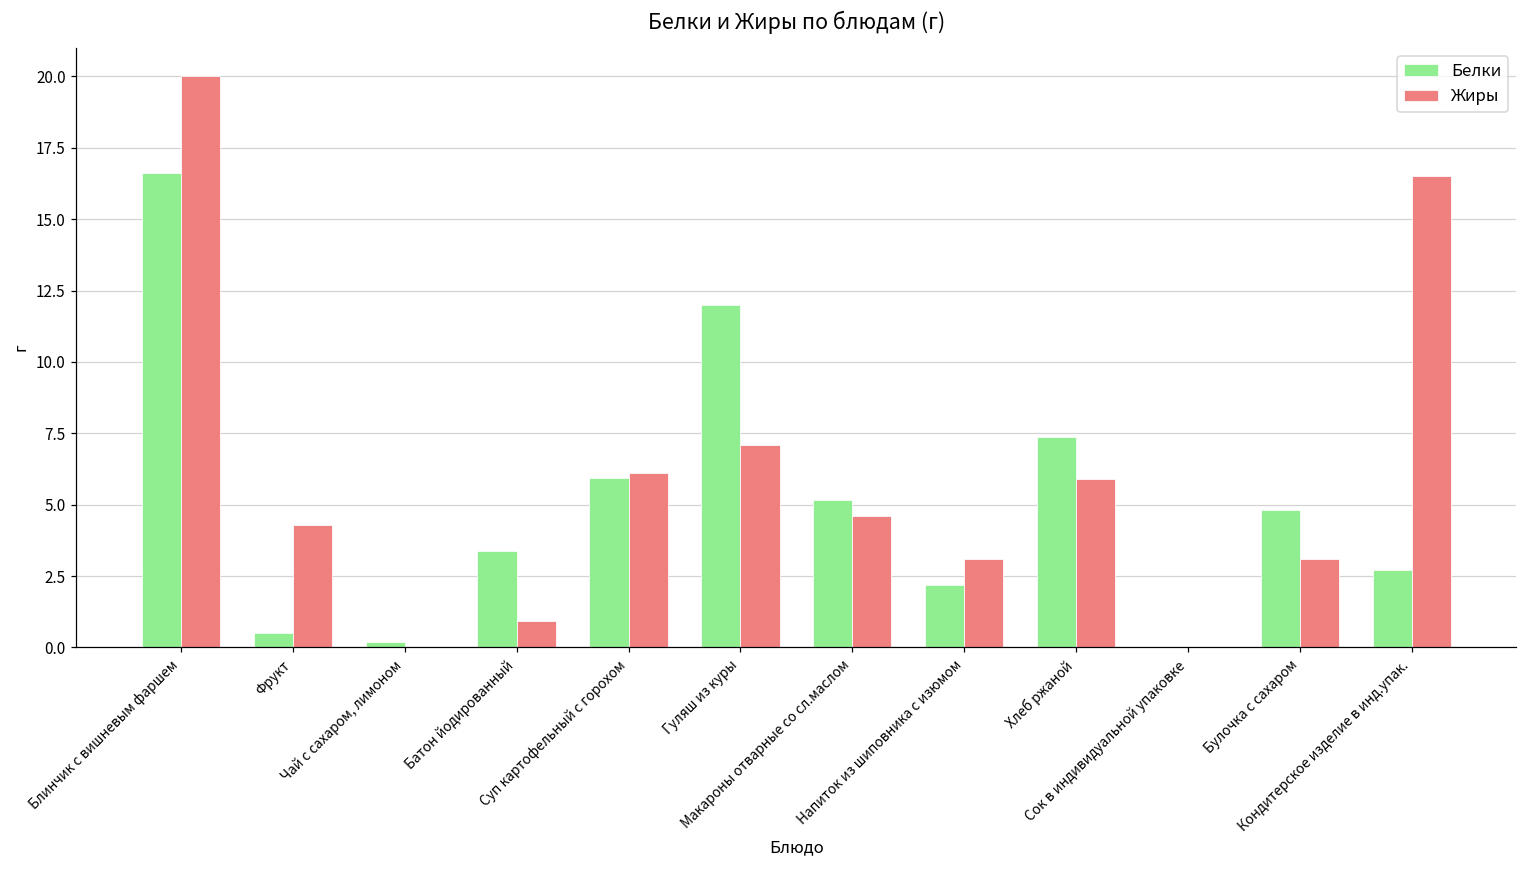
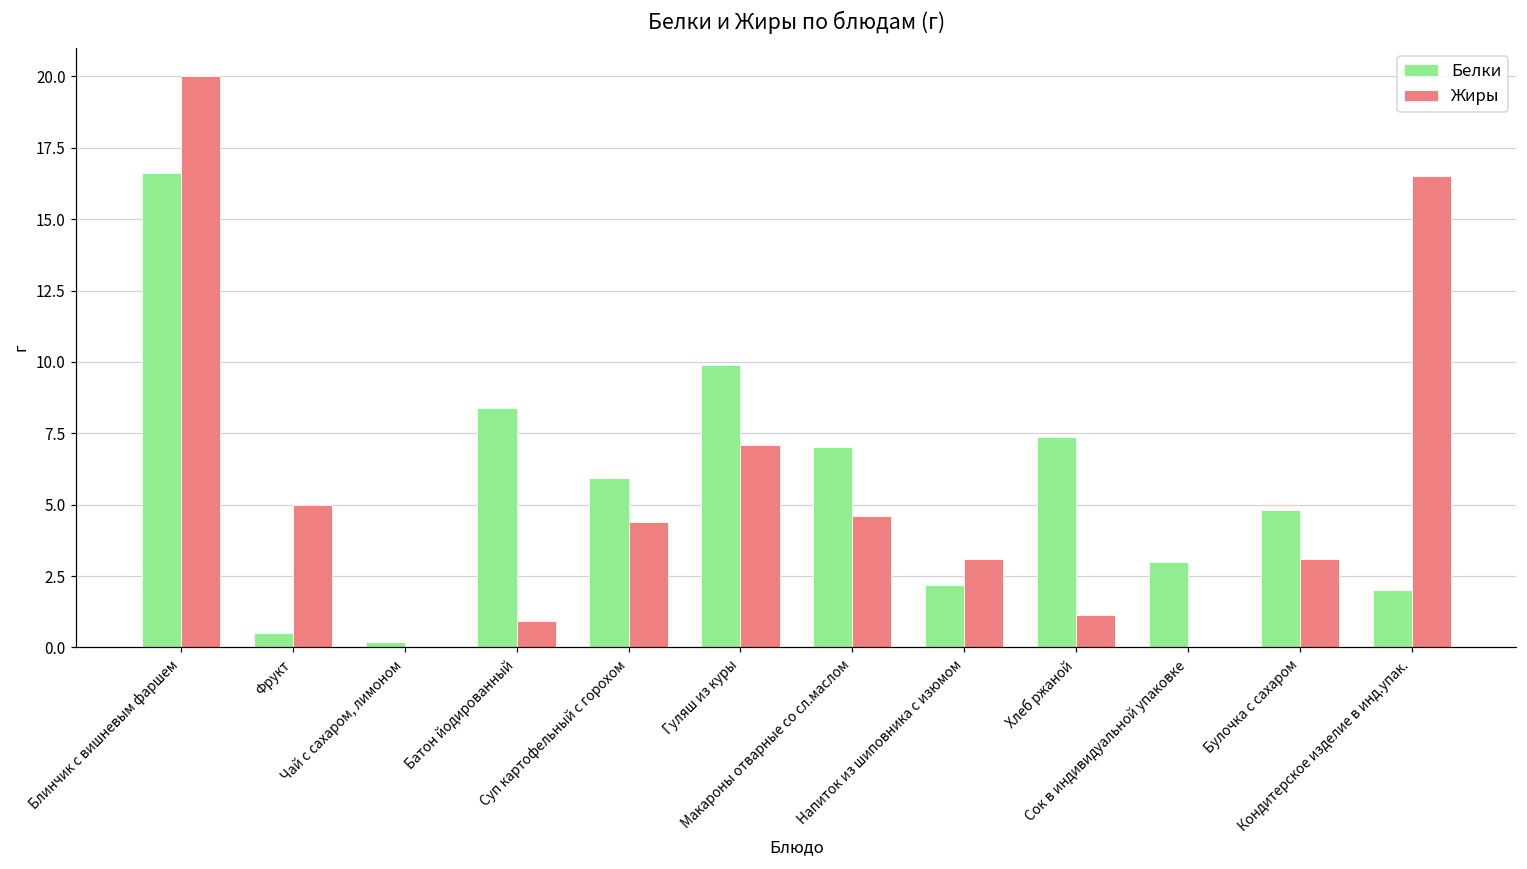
  {
    "Белки": {
      "Блинчик с вишневым фаршем": 16.6,
      "Фрукт": 0.5,
      "Чай с сахаром, лимоном": 0.2,
-     "Батон йодированный": 3.4,
+     "Батон йодированный": 8.4,
      "Суп картофельный с горохом": 5.9,
-     "Гуляш из куры": 12.0,
-     "Макароны отварные со сл.маслом": 5.2,
+     "Гуляш из куры": 9.9,
+     "Макароны отварные со сл.маслом": 7.0,
      "Напиток из шиповника с изюмом": 2.2,
      "Хлеб ржаной": 7.4,
-     "Сок в индивидуальной упаковке": 0,
+     "Сок в индивидуальной упаковке": 3,
      "Булочка с сахаром": 4.8,
-     "Кондитерское изделие в инд.упак.": 2.7
+     "Кондитерское изделие в инд.упак.": 2.0
    },
    "Жиры": {
      "Блинчик с вишневым фаршем": 20.0,
-     "Фрукт": 4.3,
+     "Фрукт": 5.0,
      "Чай с сахаром, лимоном": 0.0,
      "Батон йодированный": 0.9,
-     "Суп картофельный с горохом": 6.1,
+     "Суп картофельный с горохом": 4.4,
      "Гуляш из куры": 7.1,
      "Макароны отварные со сл.маслом": 4.6,
      "Напиток из шиповника с изюмом": 3.1,
-     "Хлеб ржаной": 5.9,
+     "Хлеб ржаной": 1.2,
      "Сок в индивидуальной упаковке": 0.0,
      "Булочка с сахаром": 3.1,
      "Кондитерское изделие в инд.упак.": 16.5
    }
  }
